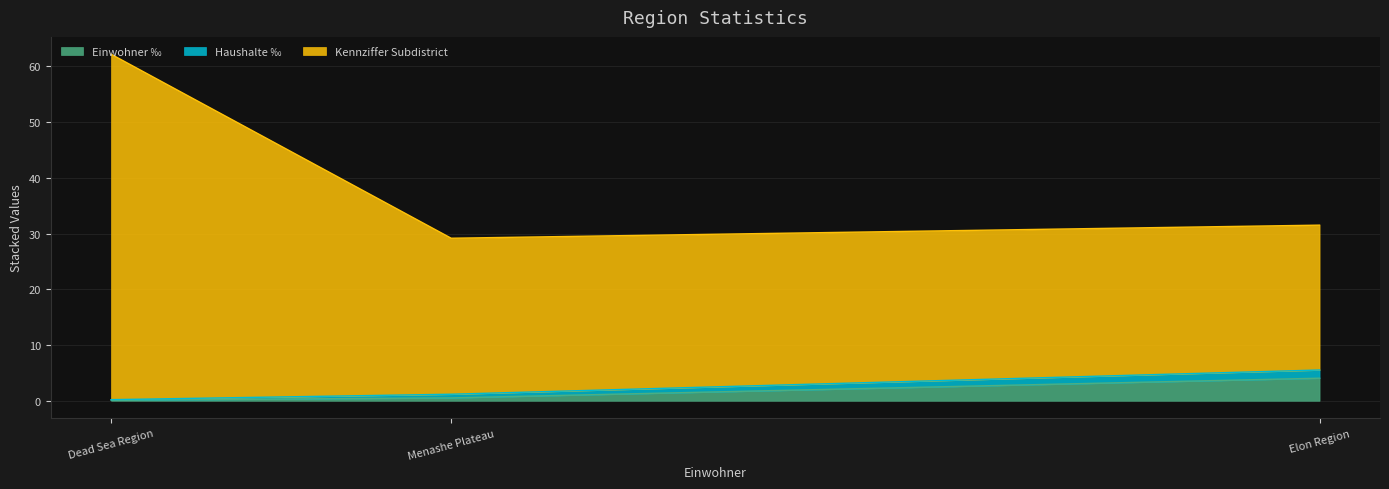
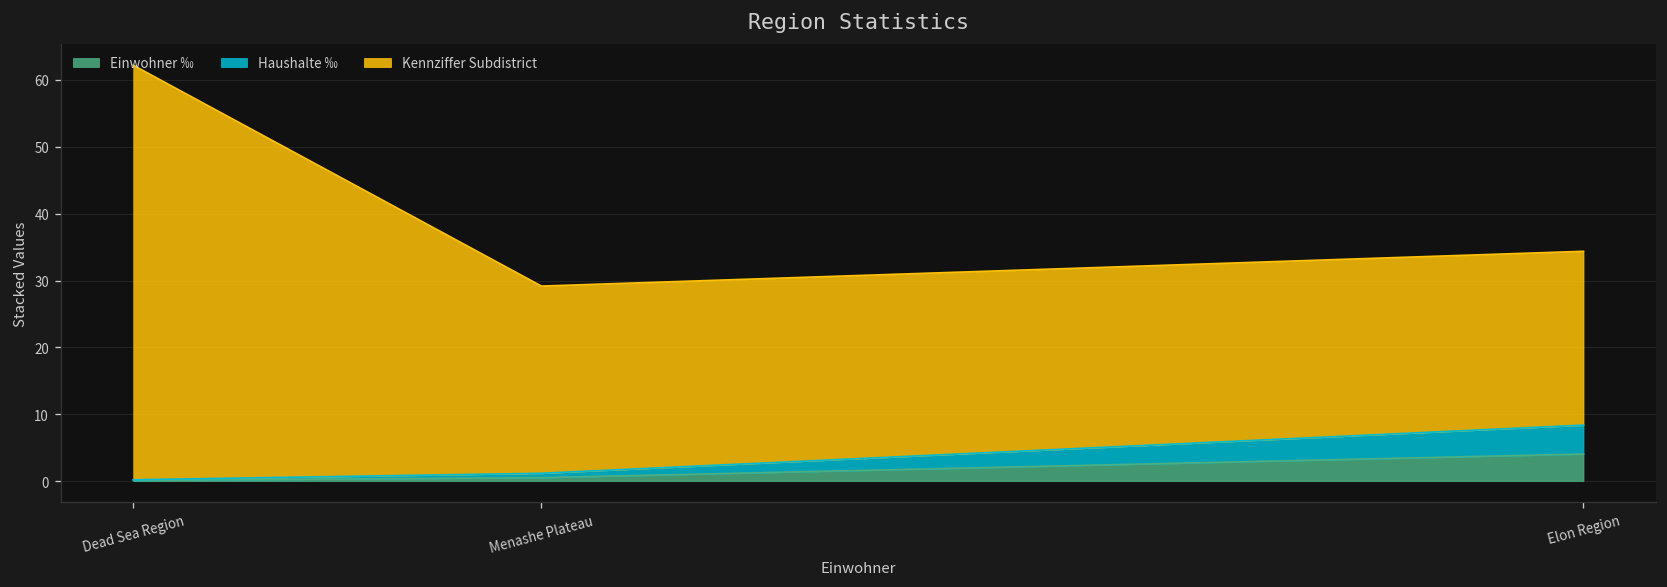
  {
    "Einwohner ‰": {
      "Menashe Plateau": 1,
      "Elon Region": 4
    },
    "Haushalte ‰": {
      "Menashe Plateau": 1,
-     "Elon Region": 1
+     "Elon Region": 4
    },
    "Kennziffer Subdistrict": {
      "Dead Sea Region": 62,
      "Menashe Plateau": 28,
      "Elon Region": 26
    }
  }
